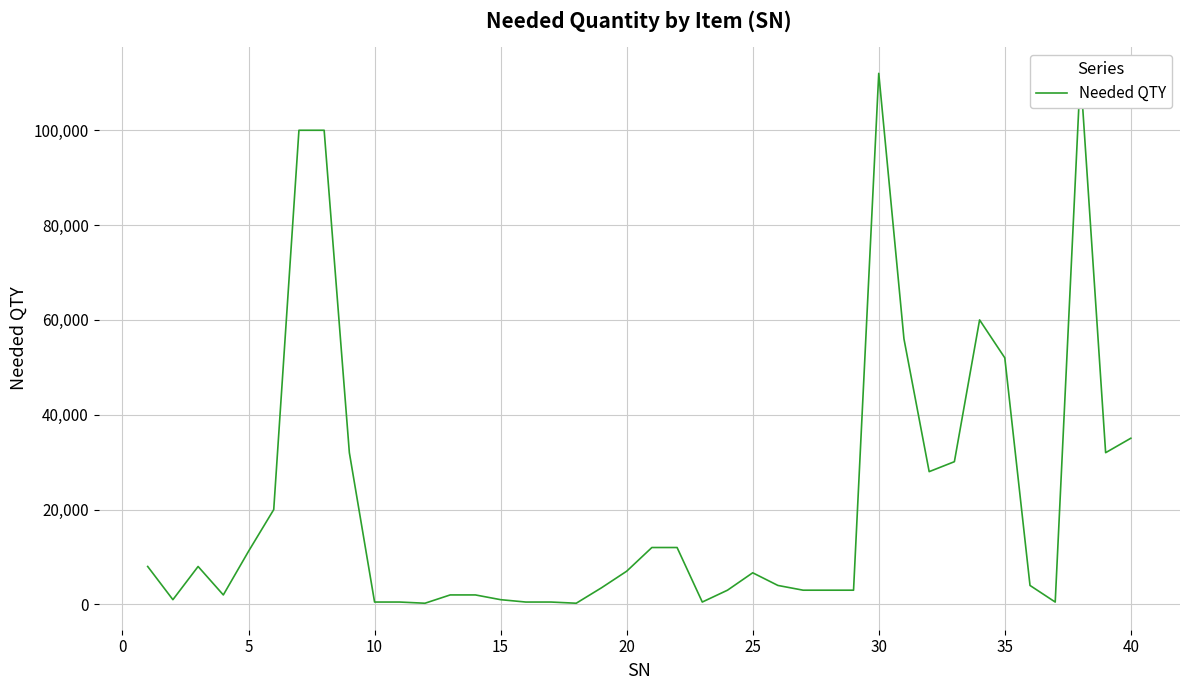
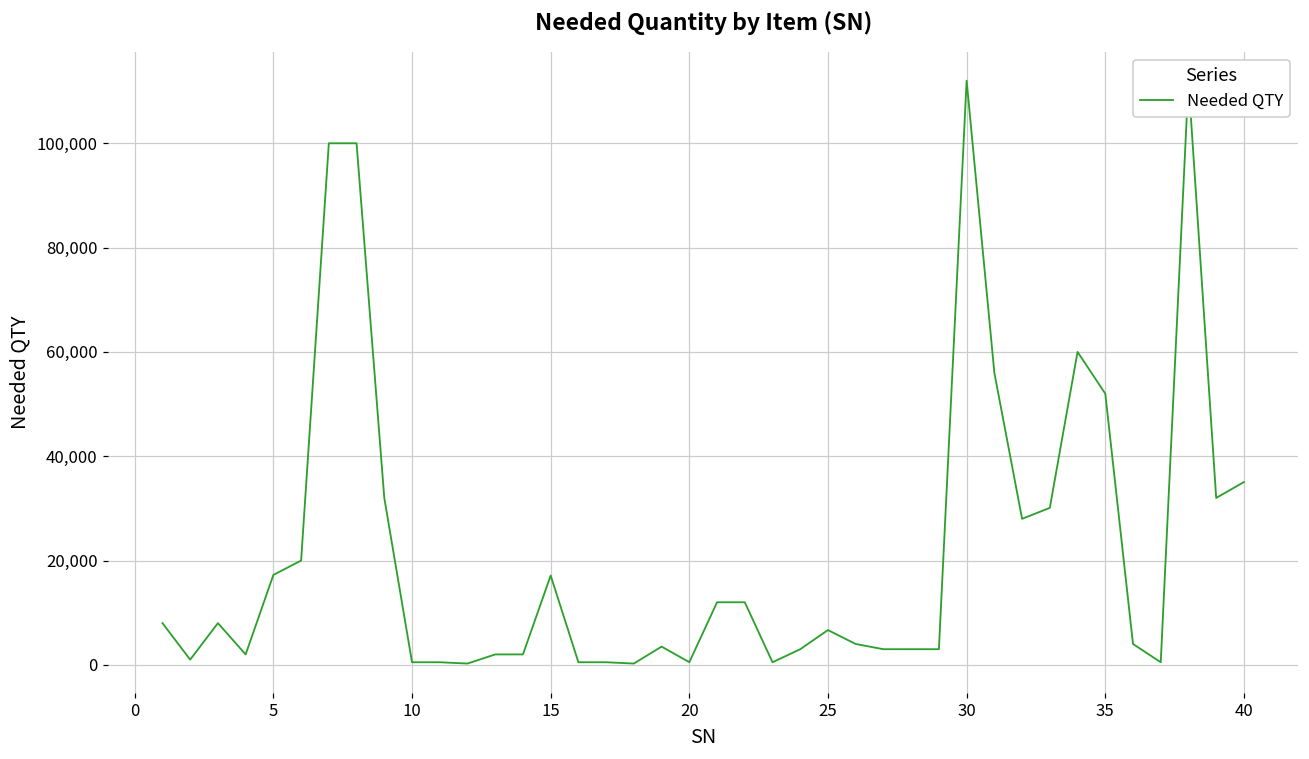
  {
-   "5": "11,000",
+   "5": "17,000",
    "10": "1,000",
-   "15": "1,000",
-   "20": "7,000",
+   "15": "17,000",
+   "20": "1,000",
    "25": "7,000",
    "30": "112,000",
    "35": "52,000",
    "40": "35,000"
  }
